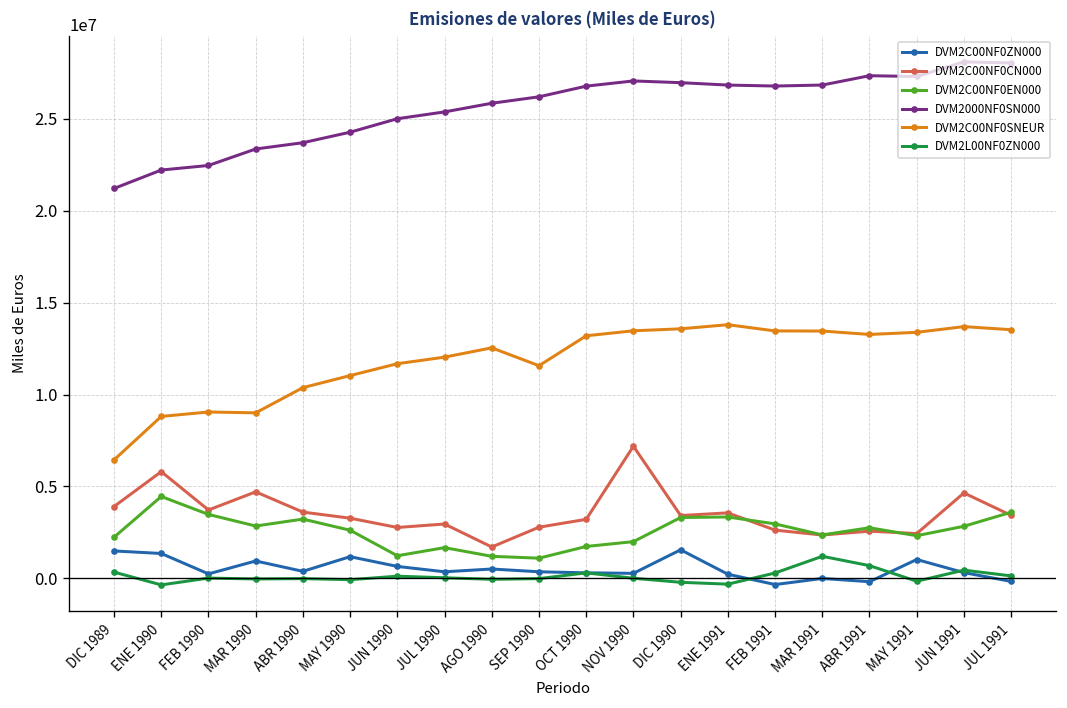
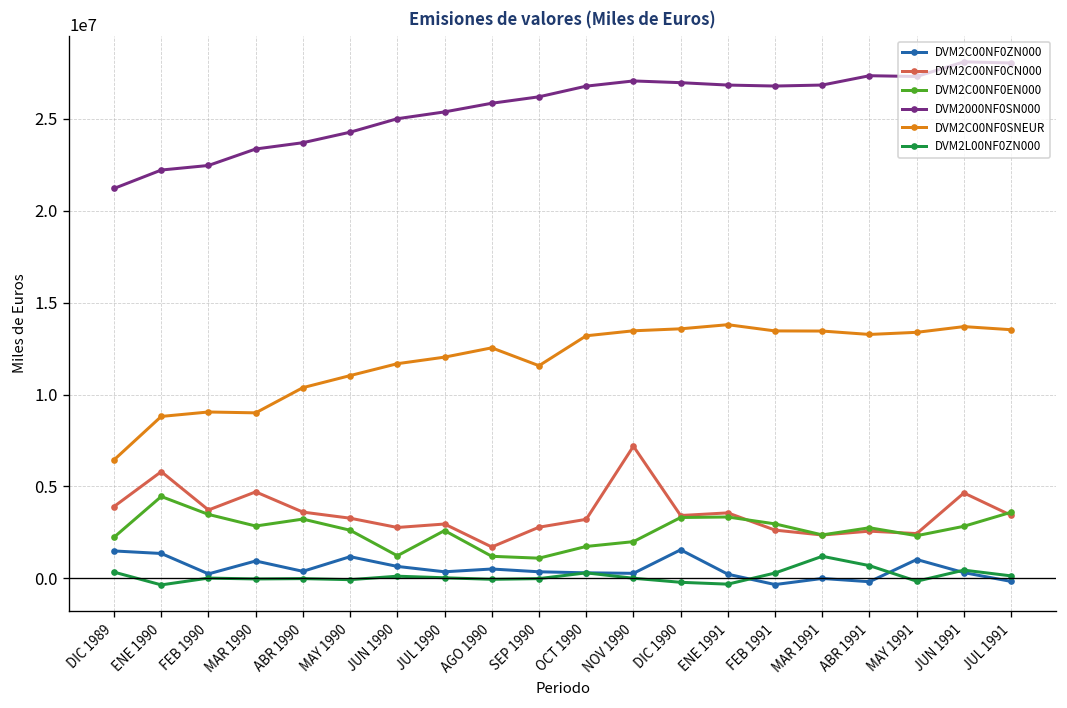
  {
    "DVM2C00NF0ZN000": {
      "DIC 1989": 1500000,
      "ENE 1990": 1400000,
      "FEB 1990": 200000,
      "MAR 1990": 900000,
      "ABR 1990": 400000,
      "MAY 1990": 1200000,
      "JUN 1990": 600000,
      "JUL 1990": 400000,
      "AGO 1990": 500000,
      "SEP 1990": 400000,
      "NOV 1990": 300000,
      "DIC 1990": 1600000,
      "ENE 1991": 200000,
      "FEB 1991": -300000,
      "MAR 1991": 0,
      "ABR 1991": -200000,
      "MAY 1991": 1000000,
      "JUL 1991": -200000
    },
    "DVM2C00NF0CN000": {
      "DIC 1989": 3900000,
      "ENE 1990": 5800000,
      "FEB 1990": 3700000,
      "MAR 1990": 4700000,
      "ABR 1990": 3600000,
      "MAY 1990": 3300000,
      "JUN 1990": 2800000,
      "JUL 1990": 3000000,
      "AGO 1990": 1700000,
      "SEP 1990": 2800000,
      "OCT 1990": 3200000,
      "NOV 1990": 7200000,
      "ENE 1991": 3600000,
      "FEB 1991": 2600000,
      "ABR 1991": 2600000,
      "JUN 1991": 4600000,
      "JUL 1991": 3400000
    },
    "DVM2C00NF0EN000": {
      "DIC 1989": 2200000,
      "ENE 1990": 4500000,
      "FEB 1990": 3500000,
      "MAR 1990": 2800000,
      "ABR 1990": 3200000,
      "MAY 1990": 2600000,
      "JUN 1990": 1200000,
-     "JUL 1990": 1700000,
+     "JUL 1990": 2600000,
      "AGO 1990": 1200000,
      "SEP 1990": 1100000,
      "OCT 1990": 1700000,
      "NOV 1990": 2000000,
      "ENE 1991": 3300000,
      "FEB 1991": 3000000,
      "ABR 1991": 2800000,
      "JUN 1991": 2800000,
      "JUL 1991": 3600000
    },
    "DVM2000NF0SN000": {
      "DIC 1989": 21200000,
      "ENE 1990": 22200000,
      "FEB 1990": 22500000,
      "MAR 1990": 23400000,
      "ABR 1990": 23700000,
      "MAY 1990": 24300000,
      "JUN 1990": 25000000,
      "JUL 1990": 25400000,
      "AGO 1990": 25800000,
      "SEP 1990": 26200000,
      "OCT 1990": 26800000,
      "NOV 1990": 27100000,
      "DIC 1990": 27000000,
      "ENE 1991": 26800000,
      "FEB 1991": 26800000,
      "MAR 1991": 26800000,
      "ABR 1991": 27300000
    },
    "DVM2C00NF0SNEUR": {
      "DIC 1989": 6400000,
      "ENE 1990": 8800000,
      "FEB 1990": 9000000,
      "MAR 1990": 9000000,
      "ABR 1990": 10400000,
      "MAY 1990": 11000000,
      "JUN 1990": 11700000,
      "JUL 1990": 12000000,
      "AGO 1990": 12500000,
      "SEP 1990": 11600000,
      "OCT 1990": 13200000,
      "NOV 1990": 13500000,
      "DIC 1990": 13600000,
      "ENE 1991": 13800000,
      "FEB 1991": 13500000,
      "MAR 1991": 13500000,
      "ABR 1991": 13300000,
      "MAY 1991": 13400000,
      "JUN 1991": 13700000,
      "JUL 1991": 13500000
    },
    "DVM2L00NF0ZN000": {
      "DIC 1989": 300000,
      "ENE 1990": -400000,
      "FEB 1990": 0,
      "MAR 1990": 0,
      "ABR 1990": 0,
      "MAY 1990": -100000,
      "JUN 1990": 100000,
      "JUL 1990": 0,
      "AGO 1990": -100000,
      "SEP 1990": 0,
      "NOV 1990": 0,
      "DIC 1990": -200000,
      "ENE 1991": -300000,
      "FEB 1991": 300000,
      "MAR 1991": 1200000,
      "ABR 1991": 700000,
      "MAY 1991": -200000,
      "JUL 1991": 100000
    }
  }
